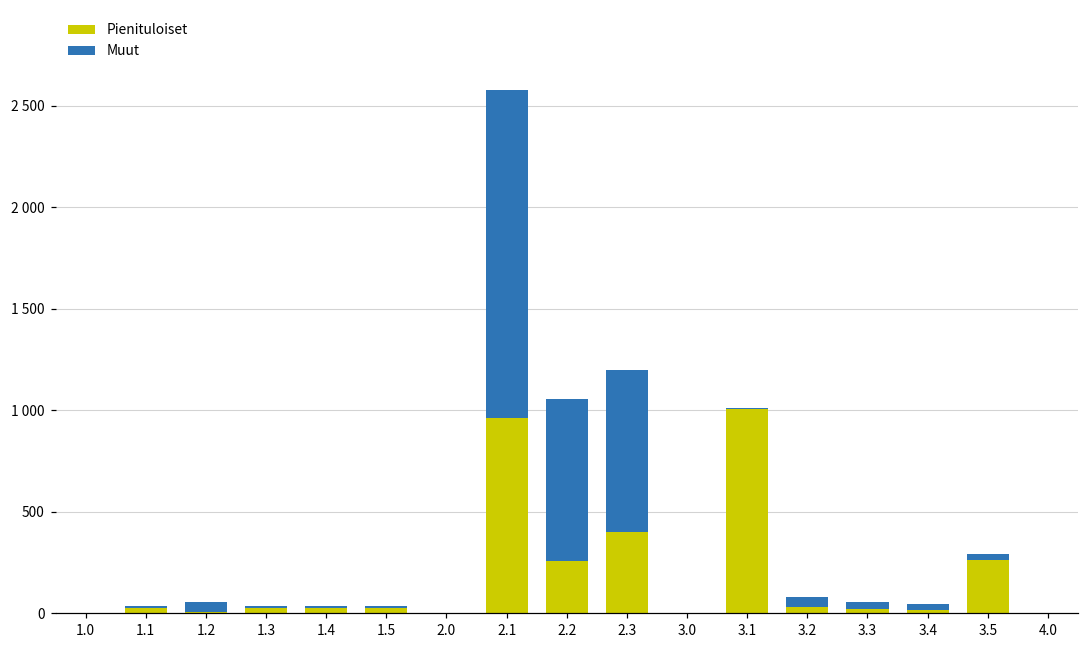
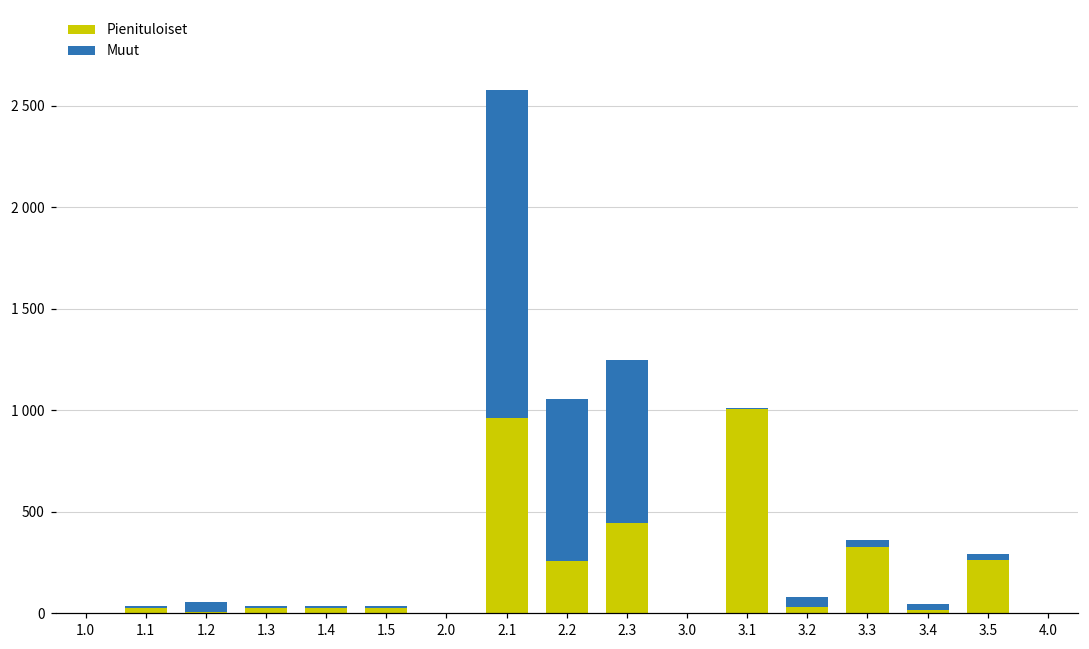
  {
    "Pienituloiset": {
      "1.0": 0,
      "1.1": 20,
      "1.3": 20,
      "1.4": 20,
      "1.5": 20,
      "2.0": 0,
      "2.1": 960,
      "2.2": 260,
-     "2.3": 400,
+     "2.3": 450,
      "3.0": 0,
      "3.1": 1000,
      "3.2": 30,
-     "3.3": 20,
+     "3.3": 330,
      "3.4": 10,
      "3.5": 260,
      "4.0": 0
    },
    "Muut": {
      "1.0": 0,
      "1.2": 50,
      "2.0": 0,
      "2.1": 1620,
      "2.2": 800,
      "2.3": 800,
      "3.0": 0,
      "3.2": 50,
      "3.3": 30,
      "3.4": 30,
      "3.5": 30,
      "4.0": 0
    }
  }
